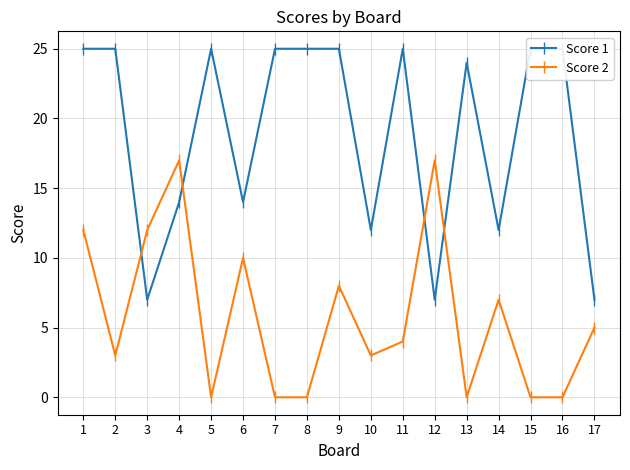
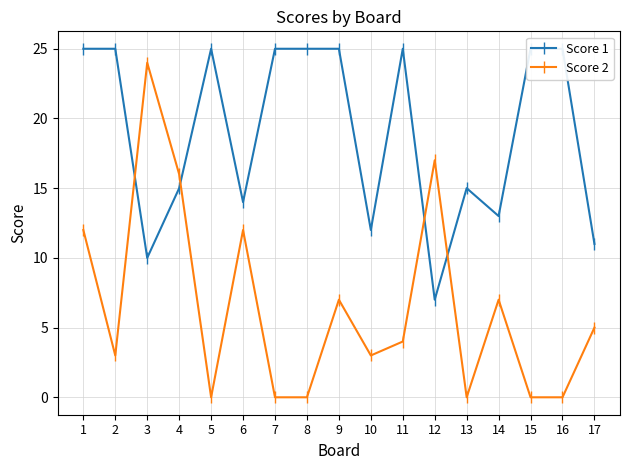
  {
    "Score 1": {
      "1": 25,
      "2": 25,
-     "3": 7,
-     "4": 14,
+     "3": 10,
+     "4": 15,
      "5": 25,
      "6": 14,
      "7": 25,
      "8": 25,
      "9": 25,
      "10": 12,
      "11": 25,
      "12": 7,
-     "13": 24,
-     "14": 12,
-     "17": 7
+     "13": 15,
+     "14": 13,
+     "17": 11
    },
    "Score 2": {
      "1": 12,
      "2": 3,
-     "3": 12,
-     "4": 17,
+     "3": 24,
+     "4": 16,
      "5": 0,
-     "6": 10,
+     "6": 12,
      "7": 0,
      "8": 0,
-     "9": 8,
+     "9": 7,
      "10": 3,
      "11": 4,
      "12": 17,
      "13": 0,
      "14": 7,
      "15": 0,
      "16": 0,
      "17": 5
    }
  }
